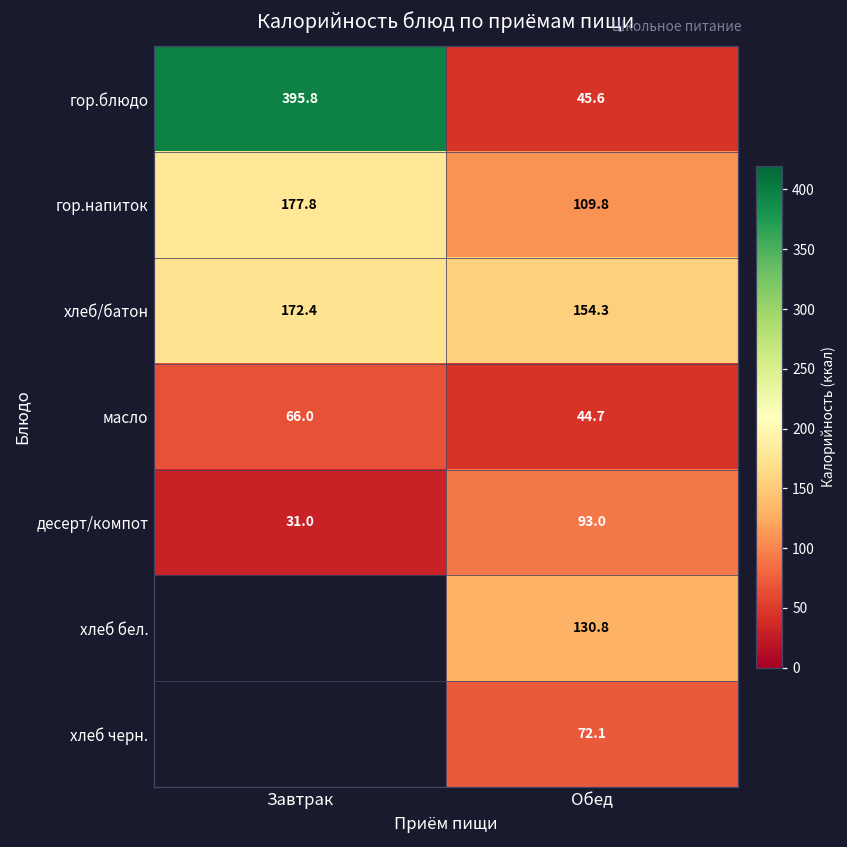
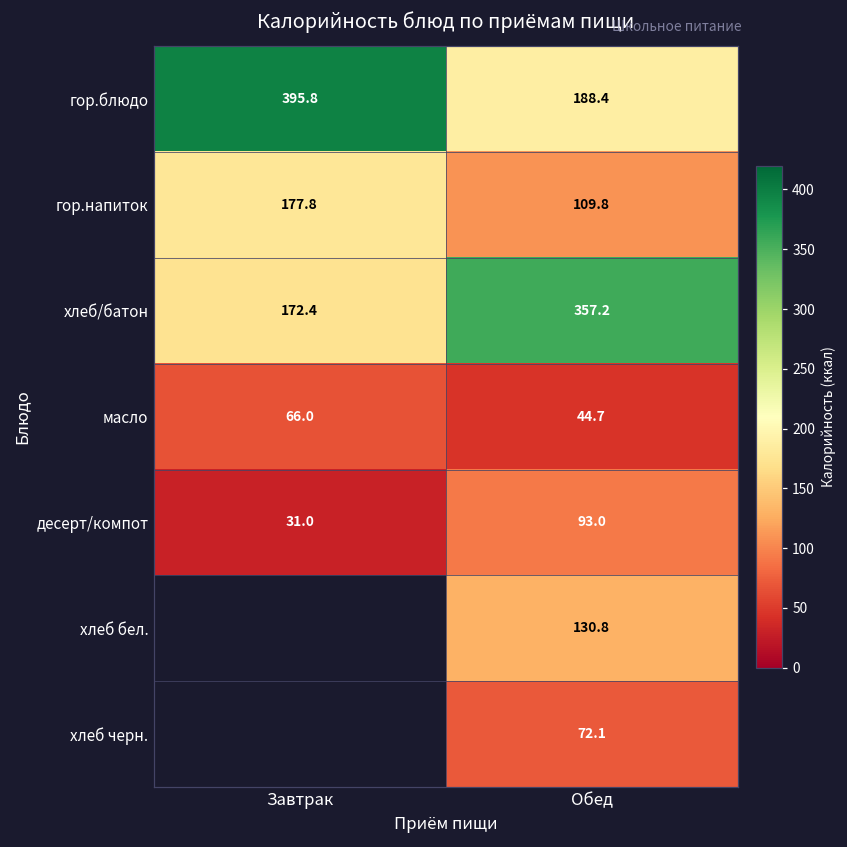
  {
    "гор.блюдо": {
      "Завтрак": 395.8,
-     "Обед": 45.6
+     "Обед": 188.4
    },
    "гор.напиток": {
      "Завтрак": 177.8,
      "Обед": 109.8
    },
    "хлеб/батон": {
      "Завтрак": 172.4,
-     "Обед": 154.3
+     "Обед": 357.2
    },
    "масло": {
      "Завтрак": 66.0,
      "Обед": 44.7
    },
    "десерт/компот": {
      "Завтрак": 31.0,
      "Обед": 93.0
    },
    "хлеб бел.": {
      "Обед": 130.8
    },
    "хлеб черн.": {
      "Обед": 72.1
    }
  }
